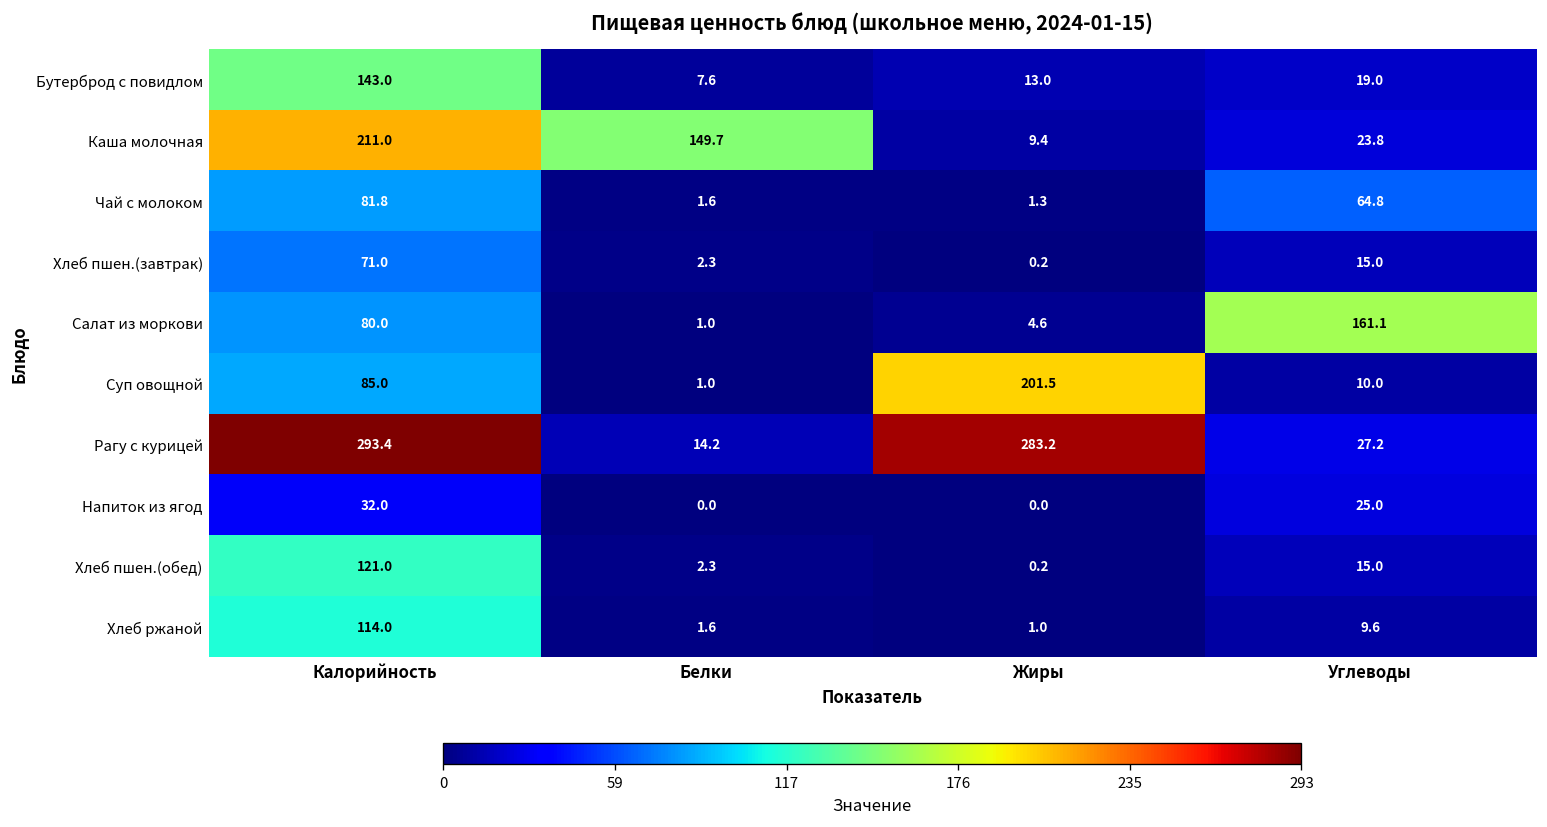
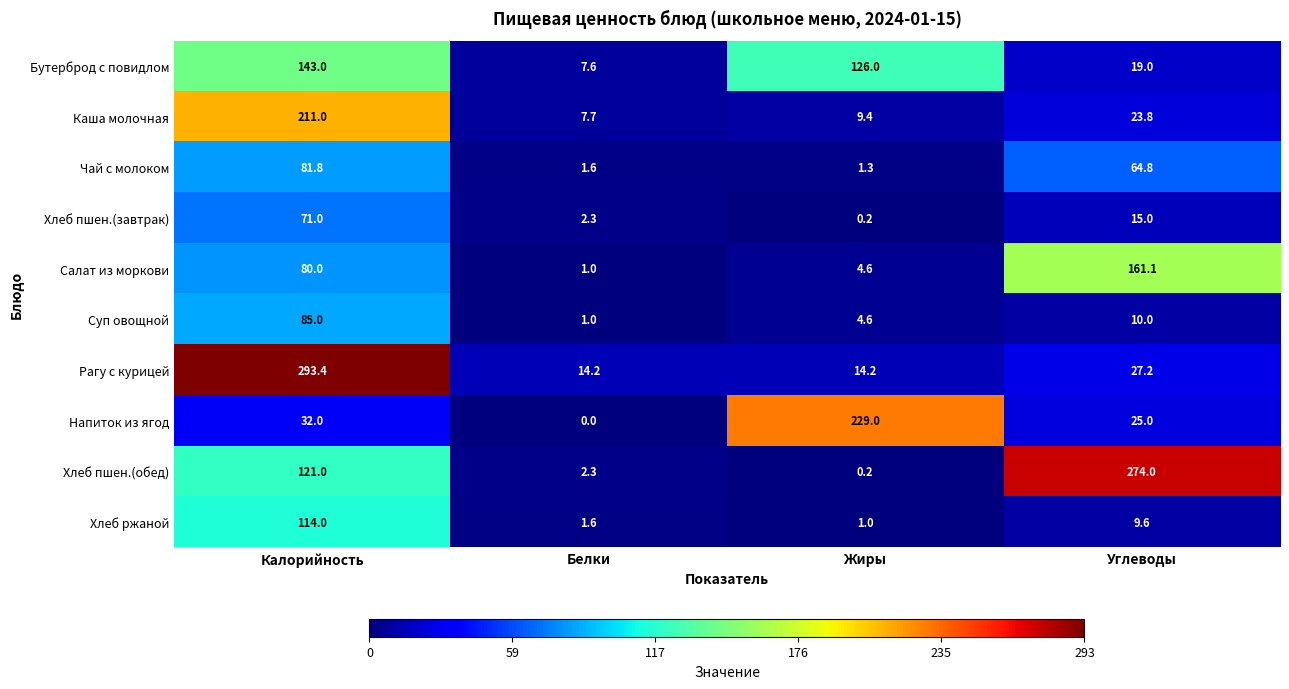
  {
    "Бутерброд с повидлом": {
      "Калорийность": 143.0,
      "Белки": 7.6,
-     "Жиры": 13.0,
+     "Жиры": 126.0,
      "Углеводы": 19.0
    },
    "Каша молочная": {
      "Калорийность": 211.0,
-     "Белки": 149.7,
+     "Белки": 7.7,
      "Жиры": 9.4,
      "Углеводы": 23.8
    },
    "Чай с молоком": {
      "Калорийность": 81.8,
      "Белки": 1.6,
      "Жиры": 1.3,
      "Углеводы": 64.8
    },
    "Хлеб пшен.(завтрак)": {
      "Калорийность": 71.0,
      "Белки": 2.3,
      "Жиры": 0.2,
      "Углеводы": 15.0
    },
    "Салат из моркови": {
      "Калорийность": 80.0,
      "Белки": 1.0,
      "Жиры": 4.6,
      "Углеводы": 161.1
    },
    "Суп овощной": {
      "Калорийность": 85.0,
      "Белки": 1.0,
-     "Жиры": 201.5,
+     "Жиры": 4.6,
      "Углеводы": 10.0
    },
    "Рагу с курицей": {
      "Калорийность": 293.4,
      "Белки": 14.2,
-     "Жиры": 283.2,
+     "Жиры": 14.2,
      "Углеводы": 27.2
    },
    "Напиток из ягод": {
      "Калорийность": 32.0,
      "Белки": 0.0,
-     "Жиры": 0.0,
+     "Жиры": 229.0,
      "Углеводы": 25.0
    },
    "Хлеб пшен.(обед)": {
      "Калорийность": 121.0,
      "Белки": 2.3,
      "Жиры": 0.2,
-     "Углеводы": 15.0
+     "Углеводы": 274.0
    },
    "Хлеб ржаной": {
      "Калорийность": 114.0,
      "Белки": 1.6,
      "Жиры": 1.0,
      "Углеводы": 9.6
    }
  }
